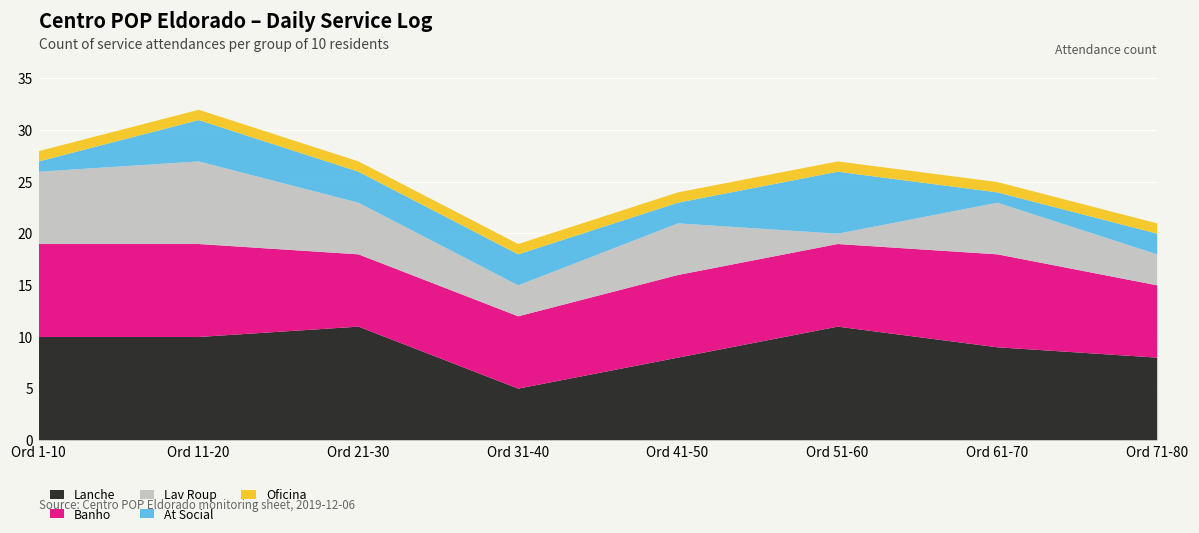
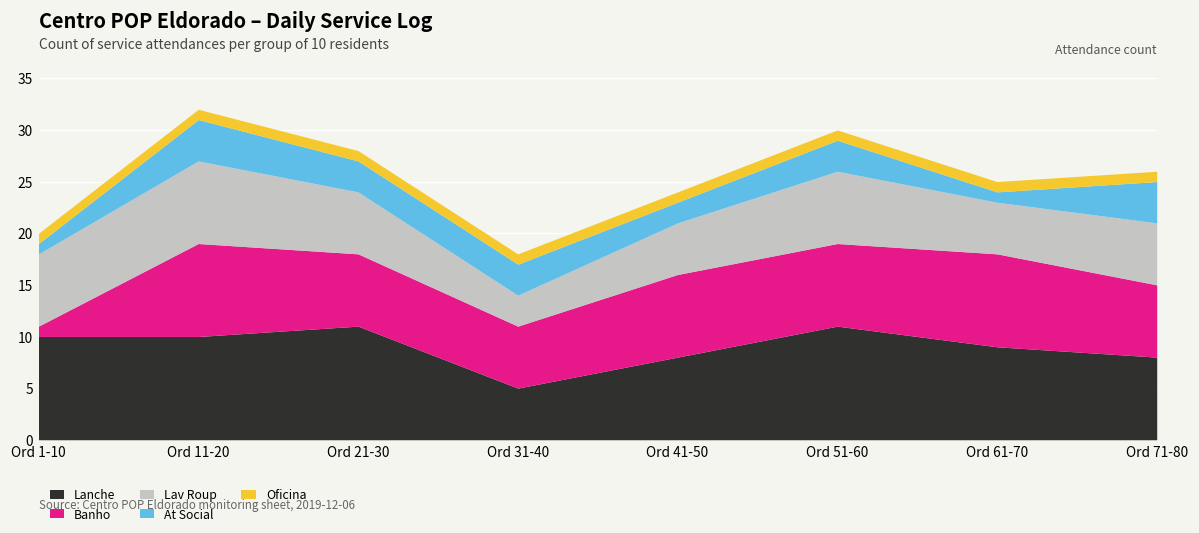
  {
    "Lanche": {
      "Ord 1-10": 10,
      "Ord 11-20": 10,
      "Ord 21-30": 11,
      "Ord 31-40": 5,
      "Ord 41-50": 8,
      "Ord 51-60": 11,
      "Ord 61-70": 9,
      "Ord 71-80": 8
    },
    "Banho": {
-     "Ord 1-10": 9,
+     "Ord 1-10": 1,
      "Ord 11-20": 9,
      "Ord 21-30": 7,
-     "Ord 31-40": 7,
+     "Ord 31-40": 6,
      "Ord 41-50": 8,
      "Ord 51-60": 8,
      "Ord 61-70": 9,
      "Ord 71-80": 7
    },
    "Lav Roup": {
      "Ord 1-10": 7,
      "Ord 11-20": 8,
-     "Ord 21-30": 5,
+     "Ord 21-30": 6,
      "Ord 31-40": 3,
      "Ord 41-50": 5,
-     "Ord 51-60": 1,
+     "Ord 51-60": 7,
      "Ord 61-70": 5,
-     "Ord 71-80": 3
+     "Ord 71-80": 6
    },
    "At Social": {
      "Ord 1-10": 1,
      "Ord 11-20": 4,
      "Ord 21-30": 3,
      "Ord 31-40": 3,
      "Ord 41-50": 2,
-     "Ord 51-60": 6,
+     "Ord 51-60": 3,
      "Ord 61-70": 1,
-     "Ord 71-80": 2
+     "Ord 71-80": 4
    },
    "Oficina": {
      "Ord 1-10": 1,
      "Ord 11-20": 1,
      "Ord 21-30": 1,
      "Ord 31-40": 1,
      "Ord 41-50": 1,
      "Ord 51-60": 1,
      "Ord 61-70": 1,
      "Ord 71-80": 1
    }
  }
